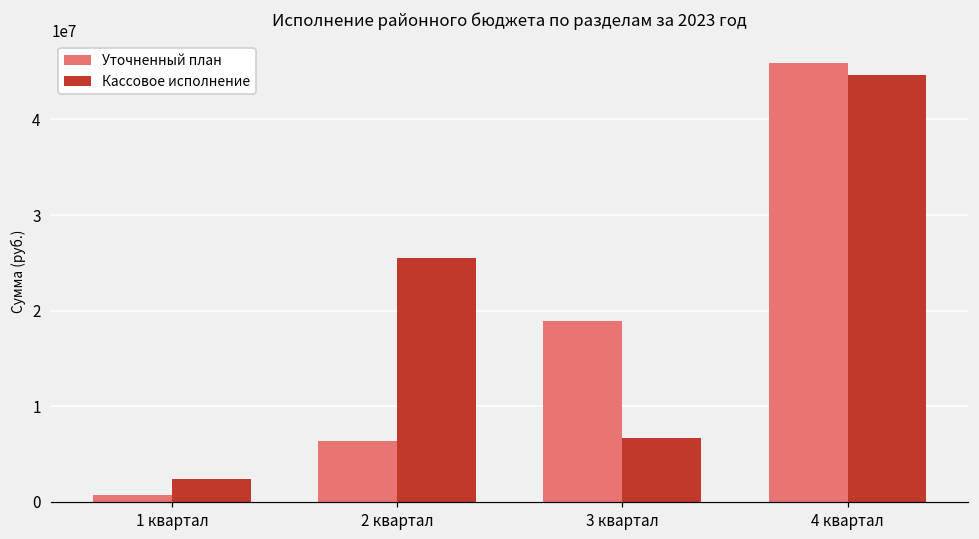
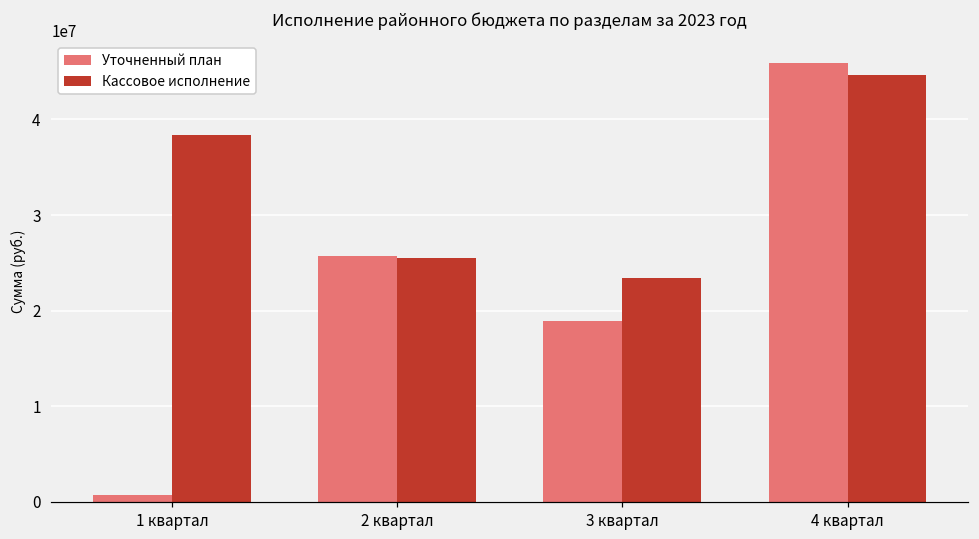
  {
    "Уточненный план": {
      "1 квартал": 1000000,
-     "2 квартал": 6000000,
+     "2 квартал": 26000000,
      "3 квартал": 19000000,
      "4 квартал": 46000000
    },
    "Кассовое исполнение": {
-     "1 квартал": 2000000,
+     "1 квартал": 38000000,
      "2 квартал": 25000000,
-     "3 квартал": 7000000,
+     "3 квартал": 23000000,
      "4 квартал": 45000000
    }
  }
